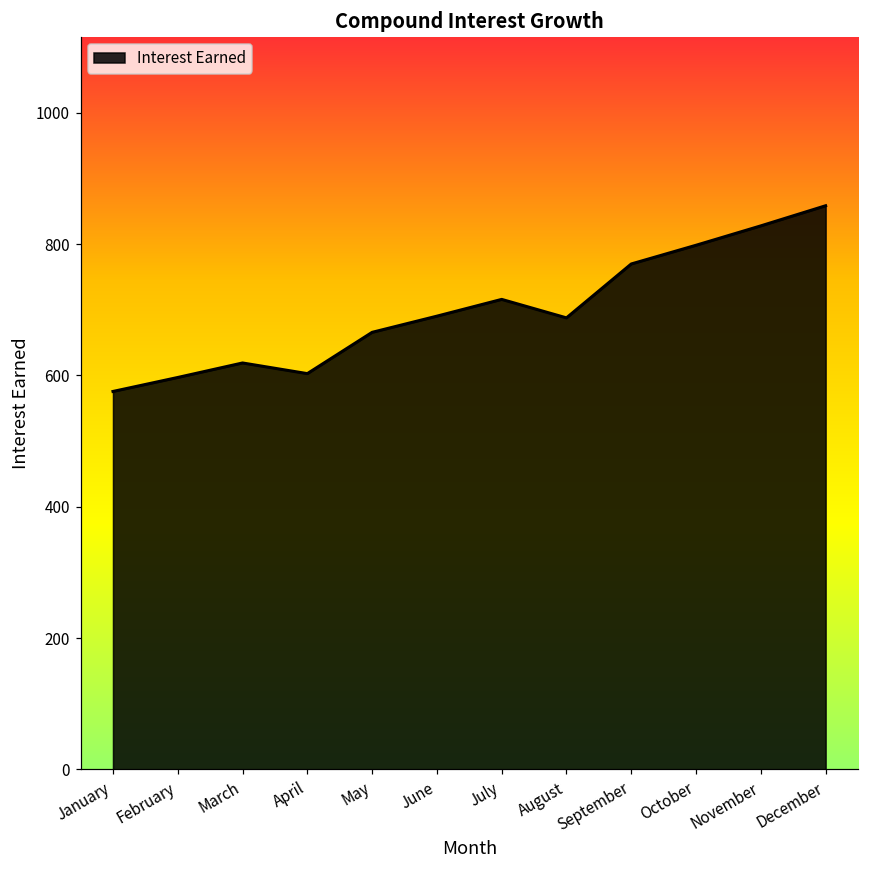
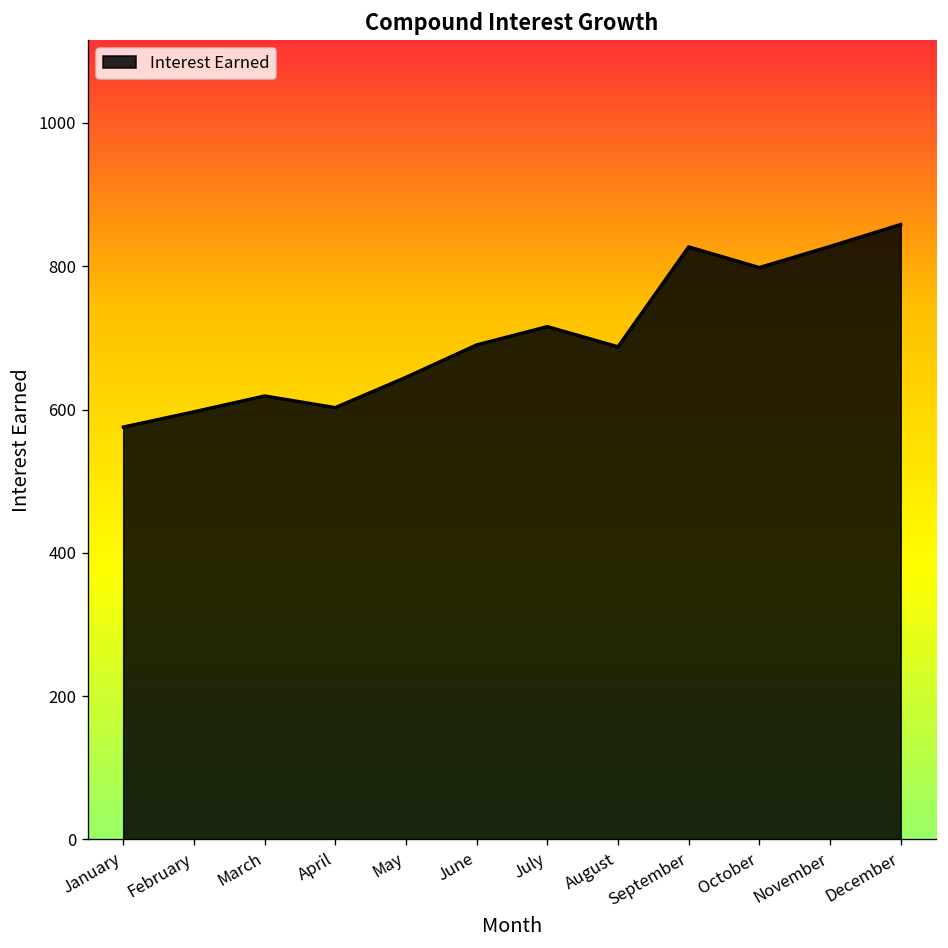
  {
    "January": 580,
    "February": 600,
    "March": 620,
    "April": 600,
-   "May": 670,
+   "May": 640,
    "June": 690,
    "July": 720,
    "August": 690,
-   "September": 770,
+   "September": 830,
    "October": 800,
    "November": 830,
    "December": 860
  }
